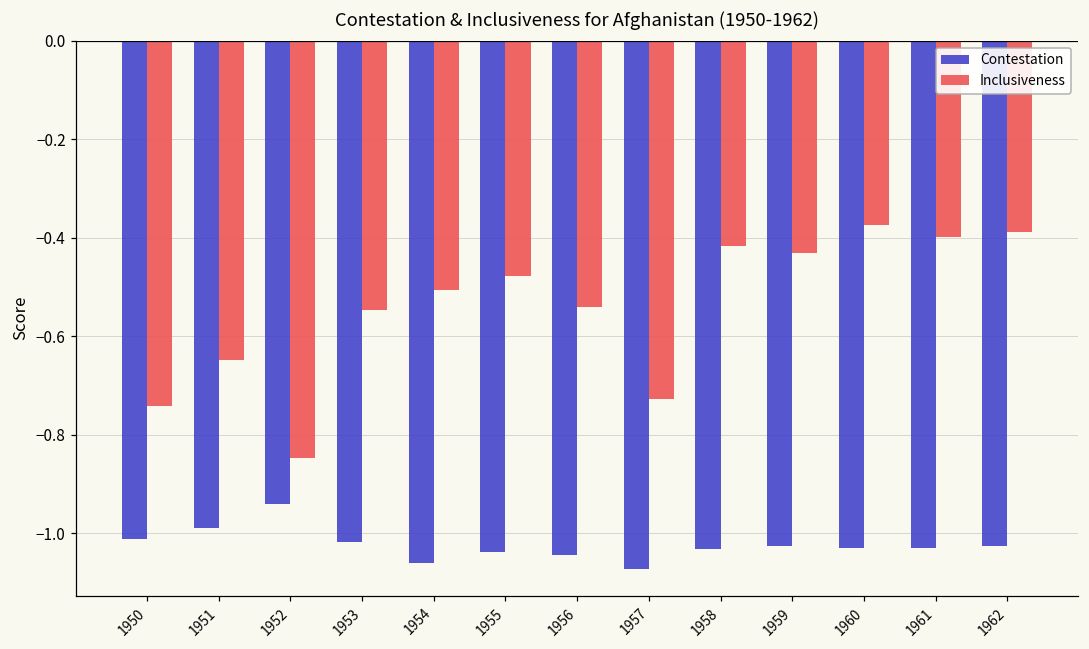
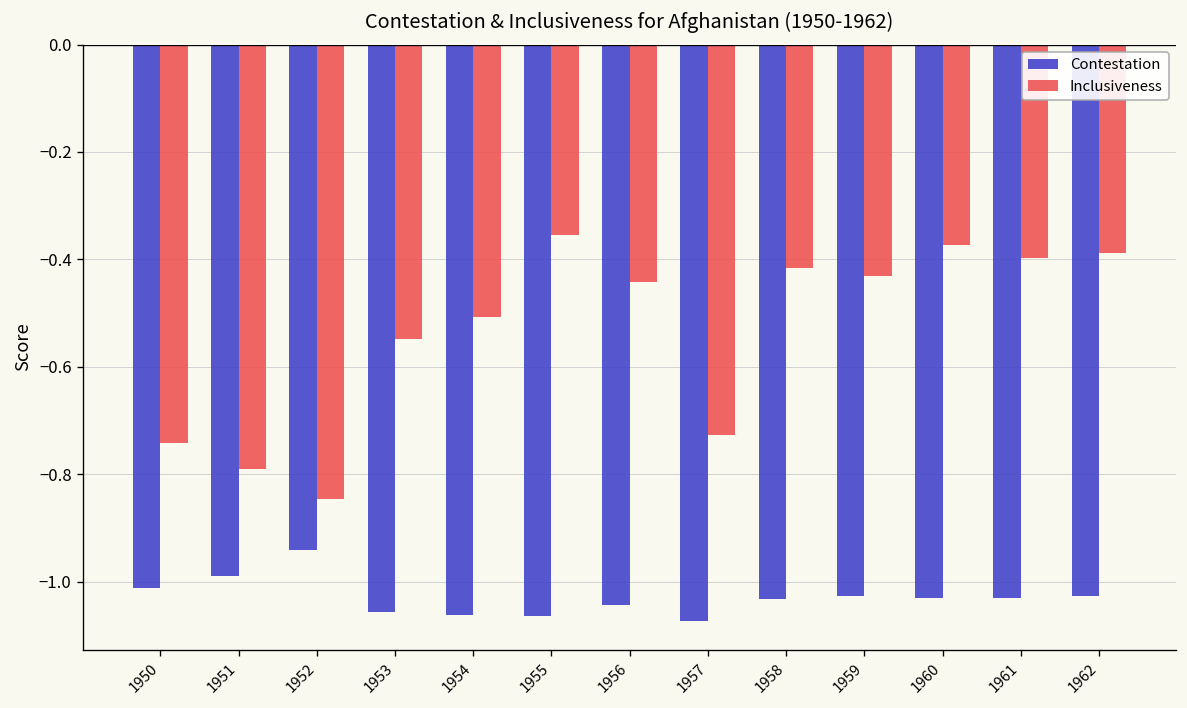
  {
    "Contestation": {
      "1950": -1.01,
      "1951": -0.99,
      "1952": -0.94,
-     "1953": -1.02,
+     "1953": -1.06,
      "1954": -1.06,
-     "1955": -1.04,
+     "1955": -1.06,
      "1956": -1.04,
      "1957": -1.07,
      "1958": -1.03,
      "1959": -1.03,
      "1960": -1.03,
      "1961": -1.03,
      "1962": -1.03
    },
    "Inclusiveness": {
      "1950": -0.74,
-     "1951": -0.65,
+     "1951": -0.79,
      "1952": -0.85,
      "1953": -0.55,
      "1954": -0.51,
-     "1955": -0.48,
-     "1956": -0.54,
+     "1955": -0.35,
+     "1956": -0.44,
      "1957": -0.73,
      "1958": -0.42,
      "1959": -0.43,
      "1960": -0.37,
      "1961": -0.40,
      "1962": -0.39
    }
  }
